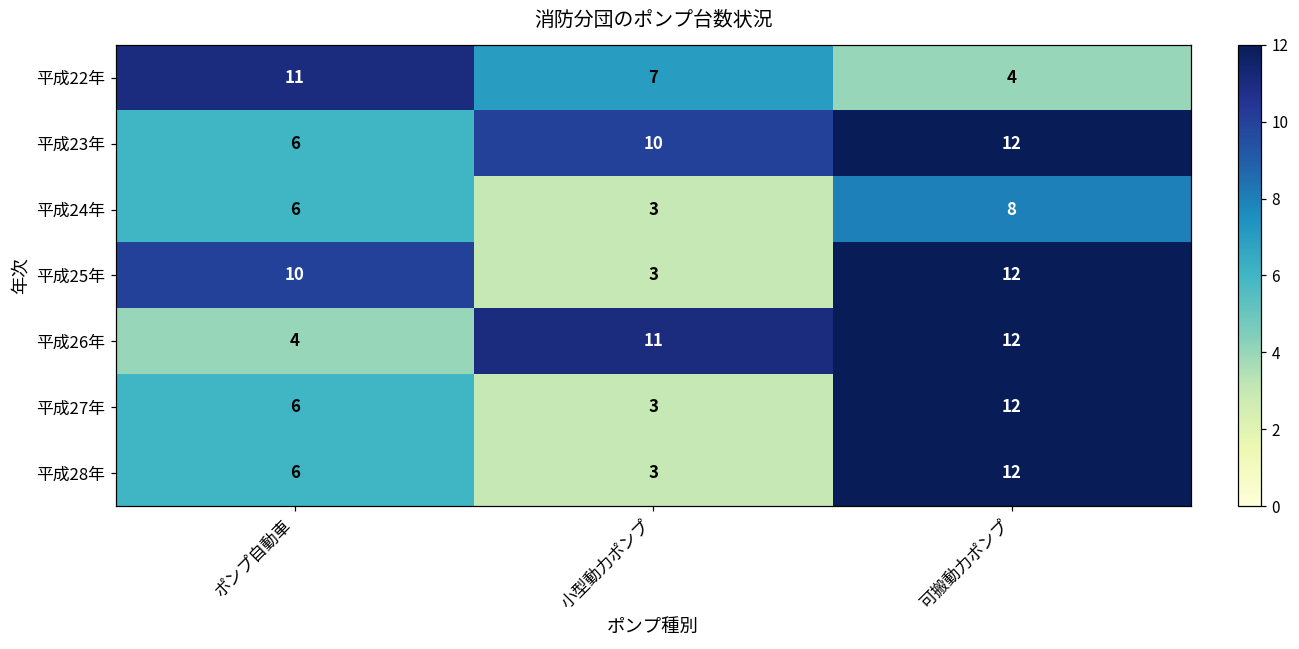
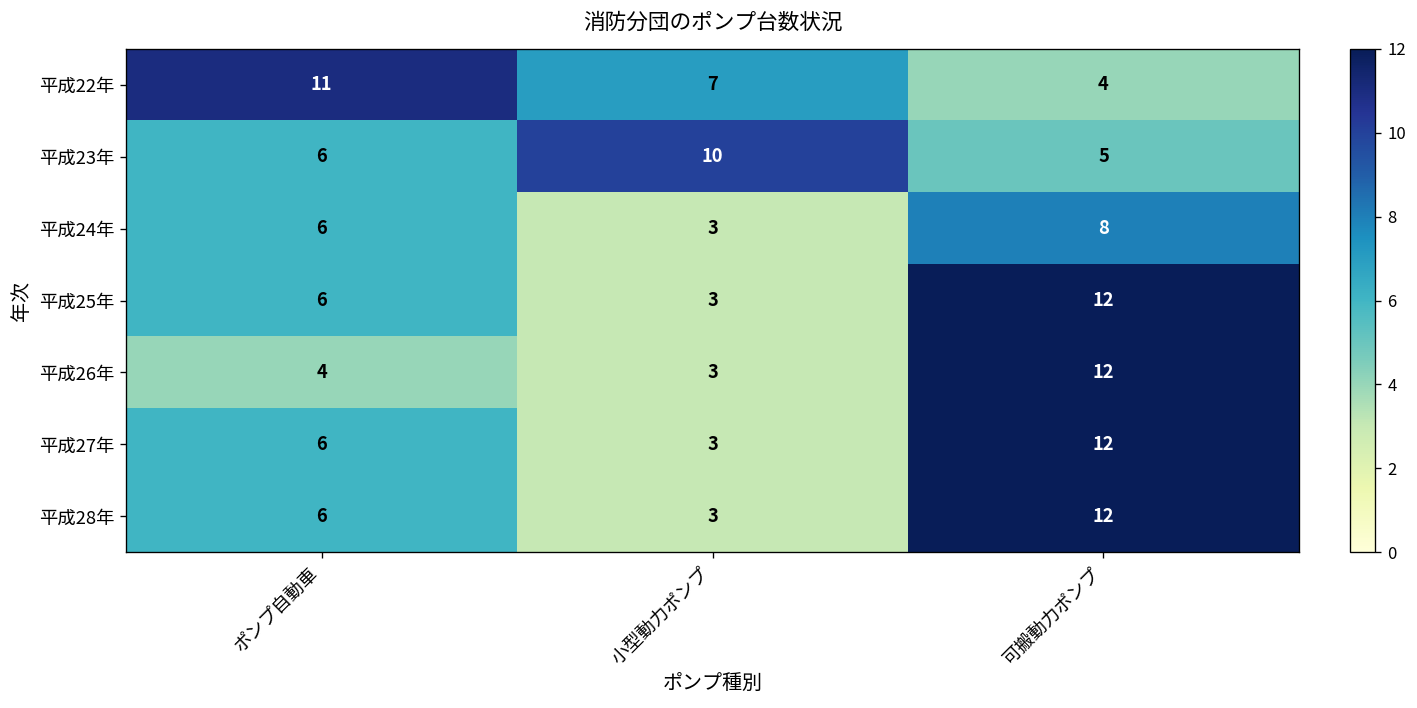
  {
    "平成22年": {
      "ポンプ自動車": 11,
      "小型動力ポンプ": 7,
      "可搬動力ポンプ": 4
    },
    "平成23年": {
      "ポンプ自動車": 6,
      "小型動力ポンプ": 10,
-     "可搬動力ポンプ": 12
+     "可搬動力ポンプ": 5
    },
    "平成24年": {
      "ポンプ自動車": 6,
      "小型動力ポンプ": 3,
      "可搬動力ポンプ": 8
    },
    "平成25年": {
-     "ポンプ自動車": 10,
+     "ポンプ自動車": 6,
      "小型動力ポンプ": 3,
      "可搬動力ポンプ": 12
    },
    "平成26年": {
      "ポンプ自動車": 4,
-     "小型動力ポンプ": 11,
+     "小型動力ポンプ": 3,
      "可搬動力ポンプ": 12
    },
    "平成27年": {
      "ポンプ自動車": 6,
      "小型動力ポンプ": 3,
      "可搬動力ポンプ": 12
    },
    "平成28年": {
      "ポンプ自動車": 6,
      "小型動力ポンプ": 3,
      "可搬動力ポンプ": 12
    }
  }
